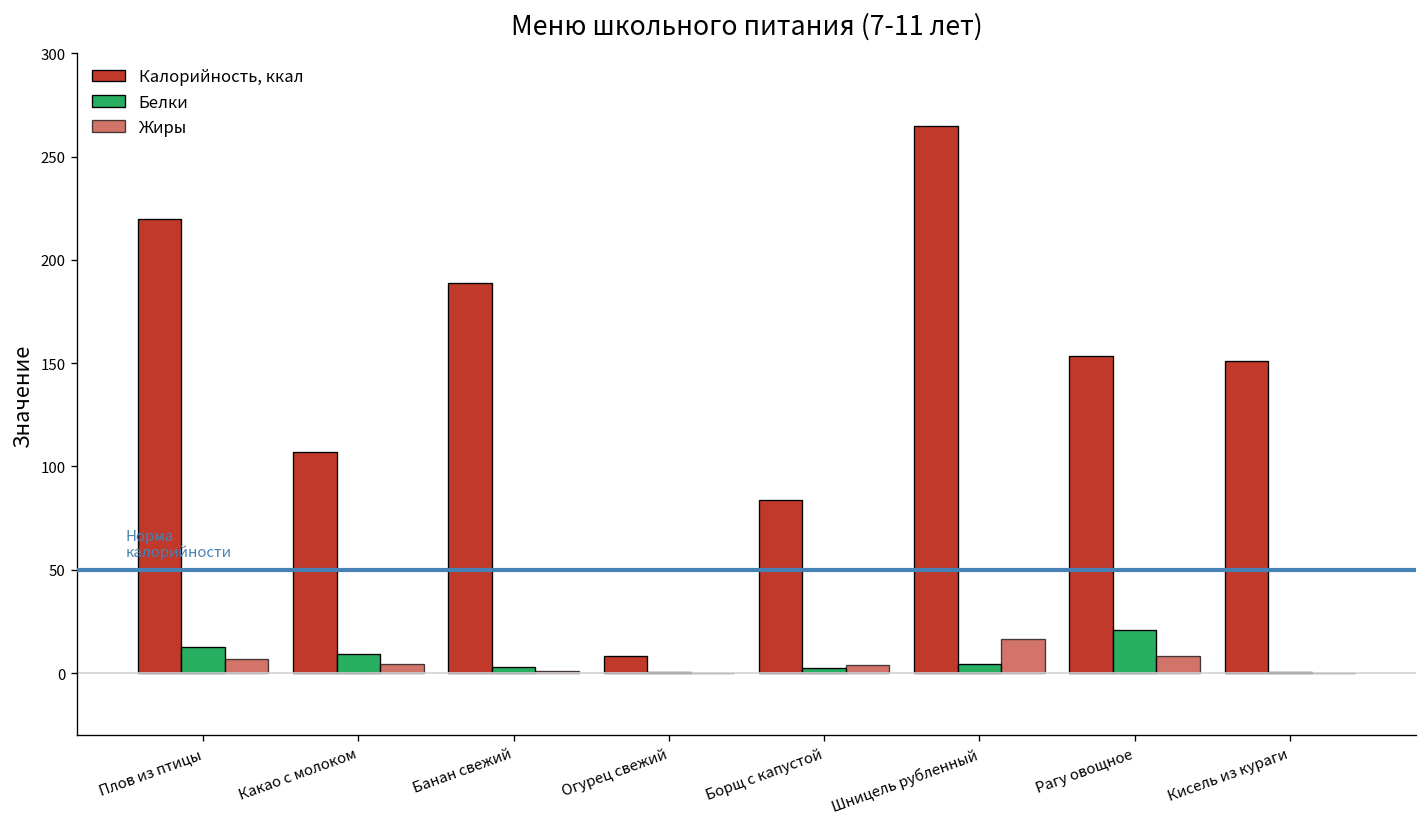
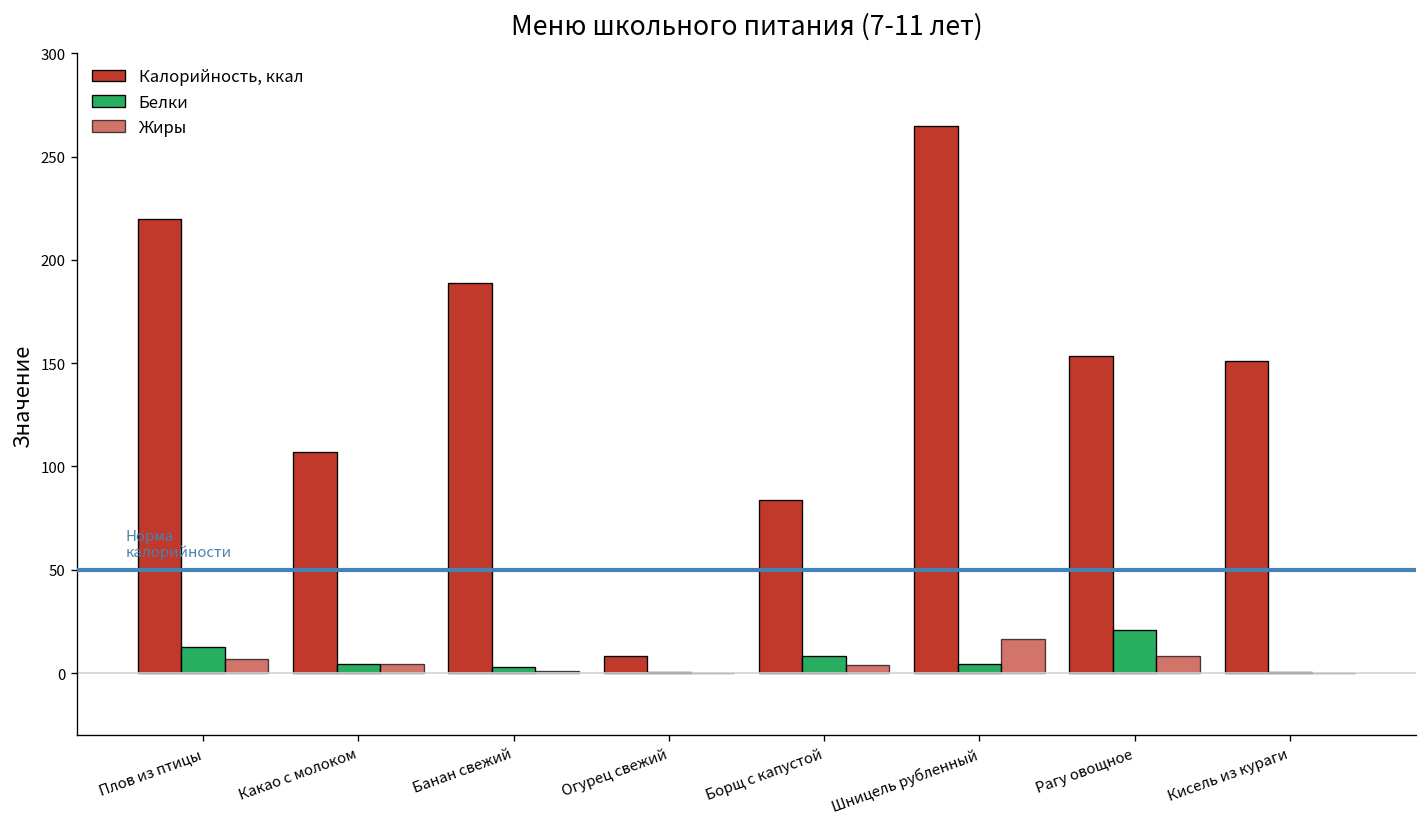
  {
    "Белки": {
      "Плов из птицы": 13,
-     "Какао с молоком": 9,
+     "Какао с молоком": 5,
      "Банан свежий": 3,
-     "Борщ с капустой": 2,
+     "Борщ с капустой": 8,
      "Шницель рубленный": 4,
      "Рагу овощное": 21
    }
  }
